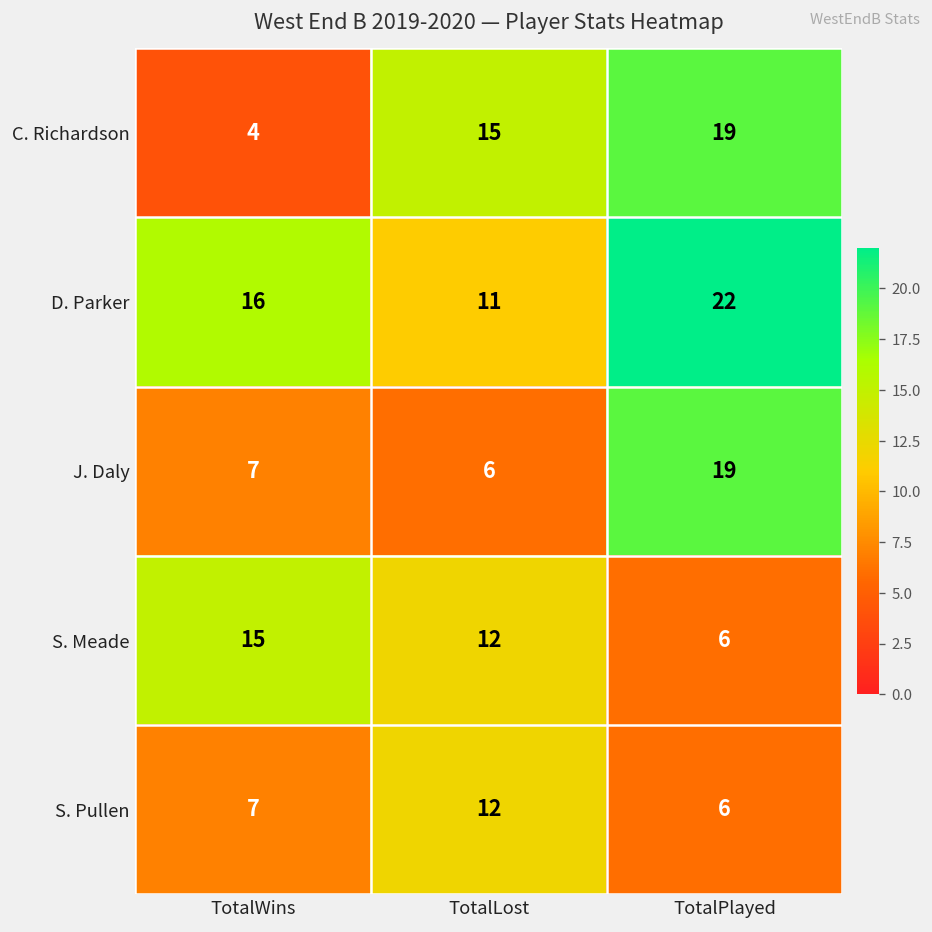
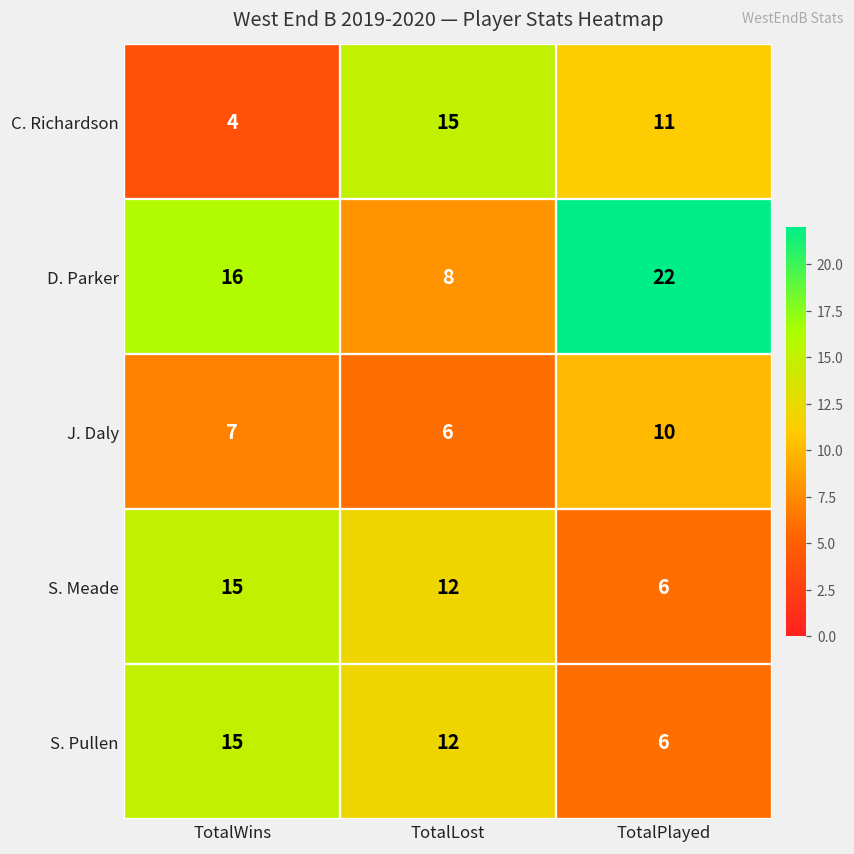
  {
    "C. Richardson": {
      "TotalWins": 4,
      "TotalLost": 15,
-     "TotalPlayed": 19
+     "TotalPlayed": 11
    },
    "D. Parker": {
      "TotalWins": 16,
-     "TotalLost": 11,
+     "TotalLost": 8,
      "TotalPlayed": 22
    },
    "J. Daly": {
      "TotalWins": 7,
      "TotalLost": 6,
-     "TotalPlayed": 19
+     "TotalPlayed": 10
    },
    "S. Meade": {
      "TotalWins": 15,
      "TotalLost": 12,
      "TotalPlayed": 6
    },
    "S. Pullen": {
-     "TotalWins": 7,
+     "TotalWins": 15,
      "TotalLost": 12,
      "TotalPlayed": 6
    }
  }
